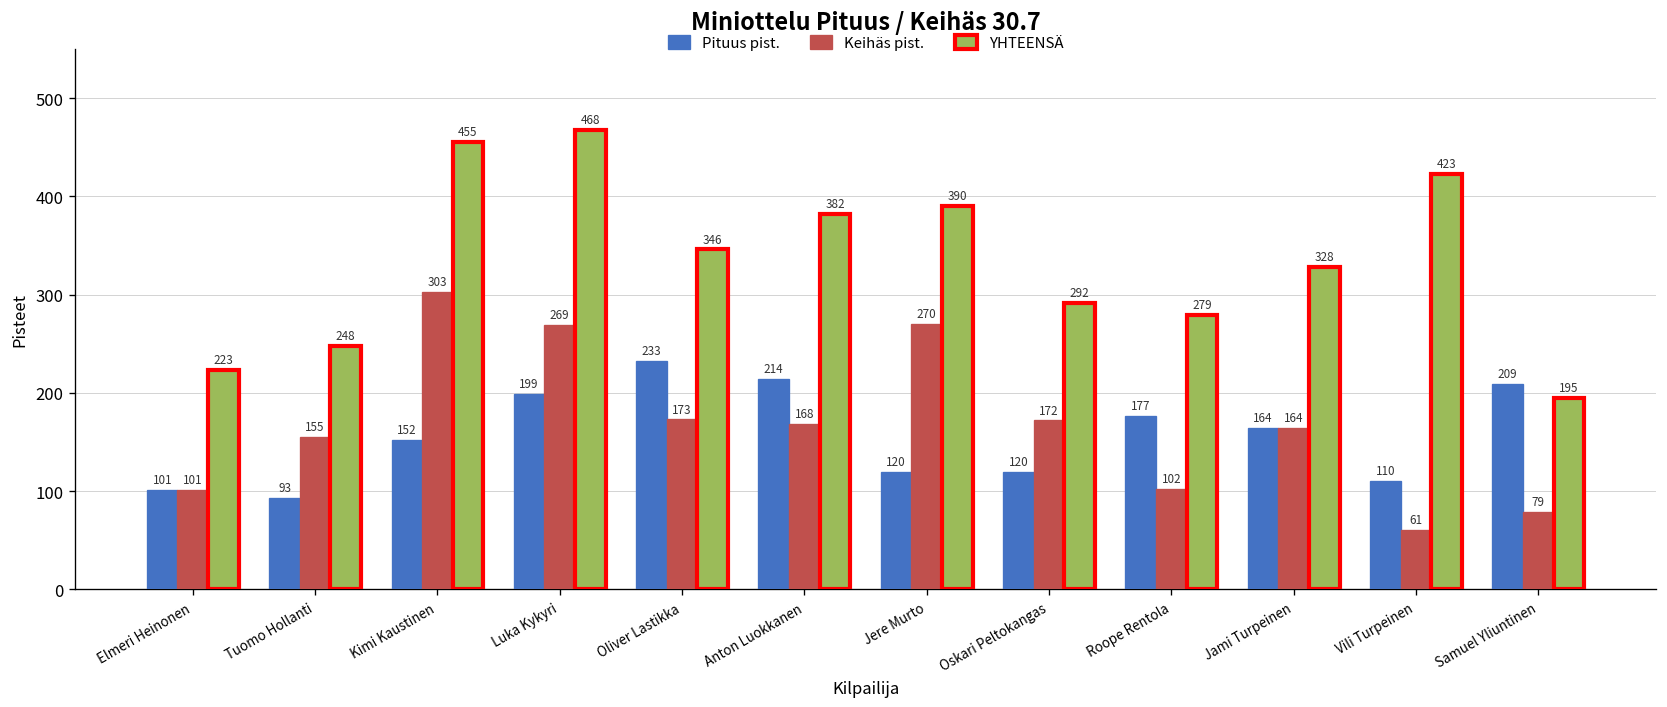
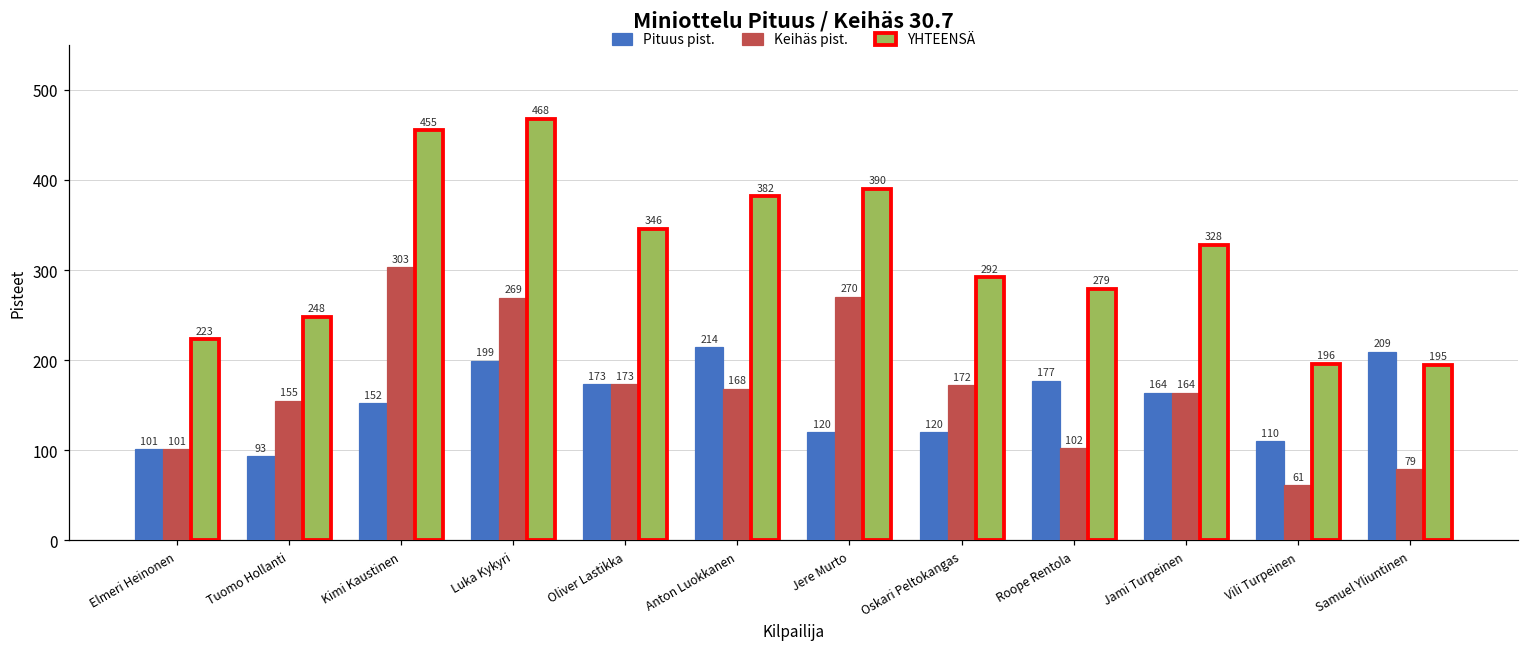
  {
    "Pituus pist.": {
      "Elmeri Heinonen": 101,
      "Tuomo Hollanti": 93,
      "Kimi Kaustinen": 152,
      "Luka Kykyri": 199,
-     "Oliver Lastikka": 233,
+     "Oliver Lastikka": 173,
      "Anton Luokkanen": 214,
      "Jere Murto": 120,
      "Oskari Peltokangas": 120,
      "Roope Rentola": 177,
      "Jami Turpeinen": 164,
      "Vili Turpeinen": 110,
      "Samuel Yliuntinen": 209
    },
    "Keihäs pist.": {
      "Elmeri Heinonen": 101,
      "Tuomo Hollanti": 155,
      "Kimi Kaustinen": 303,
      "Luka Kykyri": 269,
      "Oliver Lastikka": 173,
      "Anton Luokkanen": 168,
      "Jere Murto": 270,
      "Oskari Peltokangas": 172,
      "Roope Rentola": 102,
      "Jami Turpeinen": 164,
      "Vili Turpeinen": 61,
      "Samuel Yliuntinen": 79
    },
    "YHTEENSÄ": {
      "Elmeri Heinonen": 223,
      "Tuomo Hollanti": 248,
      "Kimi Kaustinen": 455,
      "Luka Kykyri": 468,
      "Oliver Lastikka": 346,
      "Anton Luokkanen": 382,
      "Jere Murto": 390,
      "Oskari Peltokangas": 292,
      "Roope Rentola": 279,
      "Jami Turpeinen": 328,
-     "Vili Turpeinen": 423,
+     "Vili Turpeinen": 196,
      "Samuel Yliuntinen": 195
    }
  }
